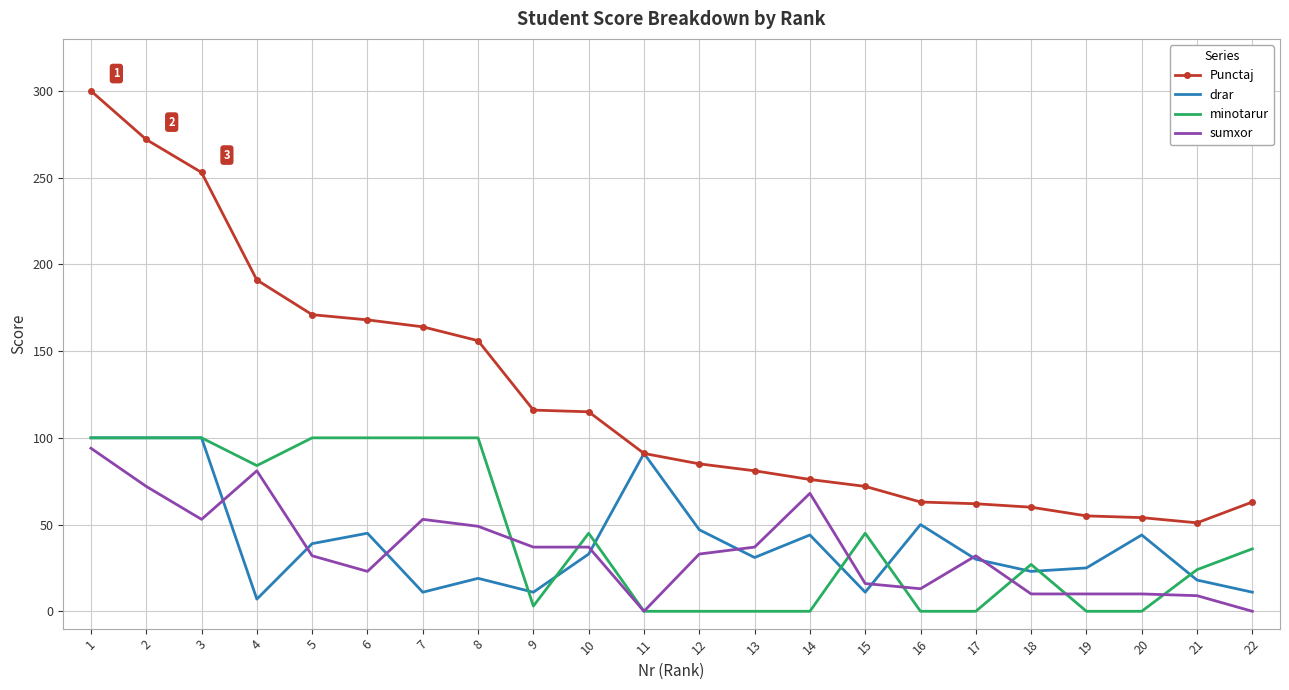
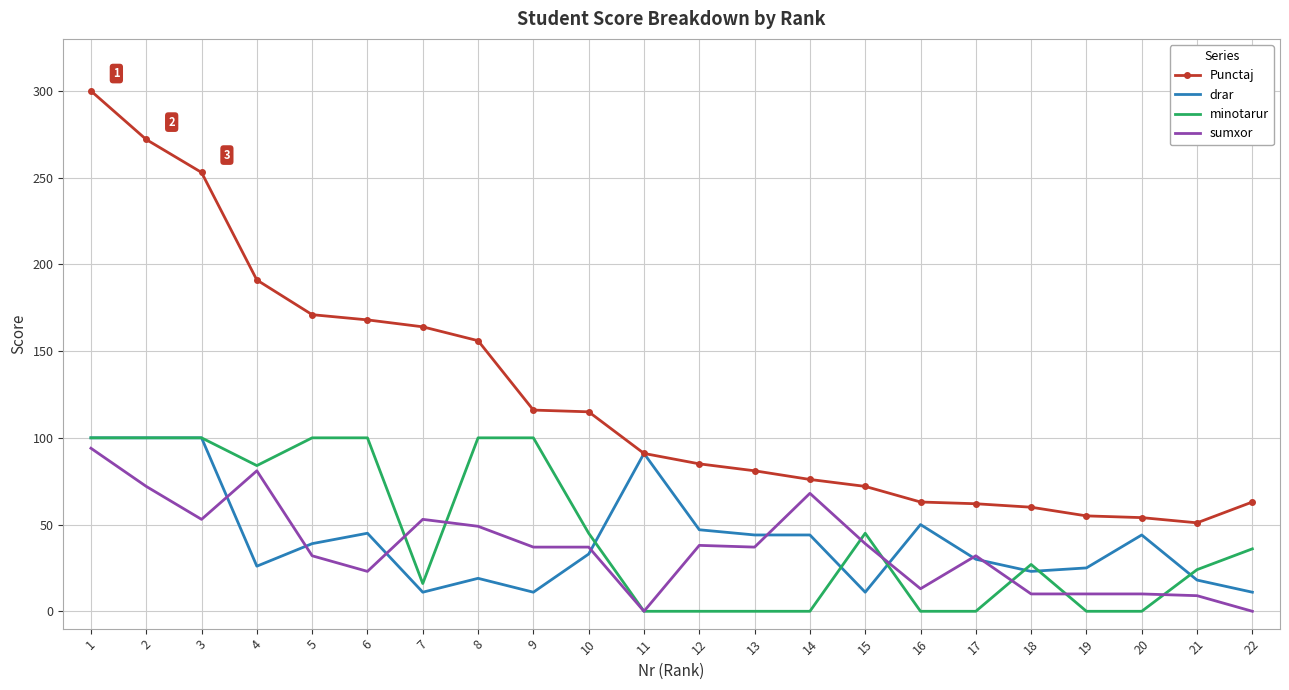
  {
    "Punctaj": {
      "4": 191,
      "5": 171,
      "6": 168,
      "7": 164,
      "8": 156,
      "9": 116,
      "10": 115,
      "12": 85,
      "13": 81,
      "14": 76,
      "15": 72,
      "16": 63,
      "17": 62,
      "18": 60,
      "19": 55,
      "20": 54,
      "21": 51,
      "22": 63
    },
    "drar": {
-     "4": 7,
+     "4": 26,
      "5": 39,
      "6": 45,
      "7": 11,
      "8": 19,
      "9": 11,
      "10": 33,
      "12": 47,
-     "13": 31,
+     "13": 44,
      "14": 44,
      "15": 11,
      "16": 50,
      "17": 30,
      "18": 23,
      "19": 25,
      "20": 44,
      "21": 18,
      "22": 11
    },
    "minotarur": {
      "4": 84,
      "5": 100,
      "6": 100,
-     "7": 100,
+     "7": 16,
      "8": 100,
-     "9": 3,
+     "9": 100,
      "10": 45,
      "12": 0,
      "13": 0,
      "14": 0,
      "15": 45,
      "16": 0,
      "17": 0,
      "18": 27,
      "19": 0,
      "20": 0,
      "21": 24,
      "22": 36
    },
    "sumxor": {
      "1": 94,
      "2": 72,
      "3": 53,
      "4": 81,
      "5": 32,
      "6": 23,
      "7": 53,
      "8": 49,
      "9": 37,
      "10": 37,
-     "12": 33,
+     "12": 38,
      "13": 37,
      "14": 68,
-     "15": 16,
+     "15": 39,
      "16": 13,
      "17": 32,
      "18": 10,
      "19": 10,
      "20": 10,
      "21": 9,
      "22": 0
    }
  }
